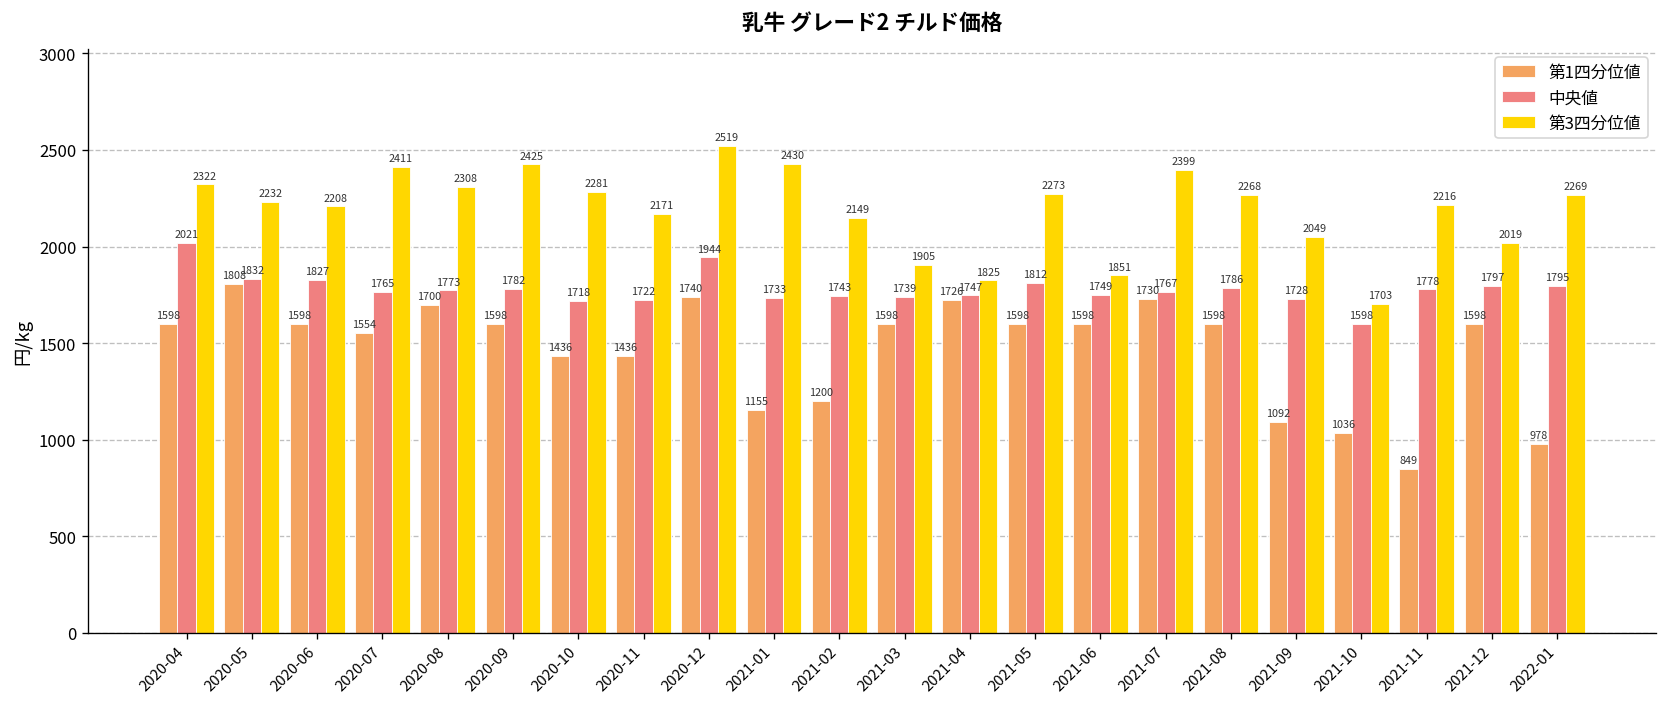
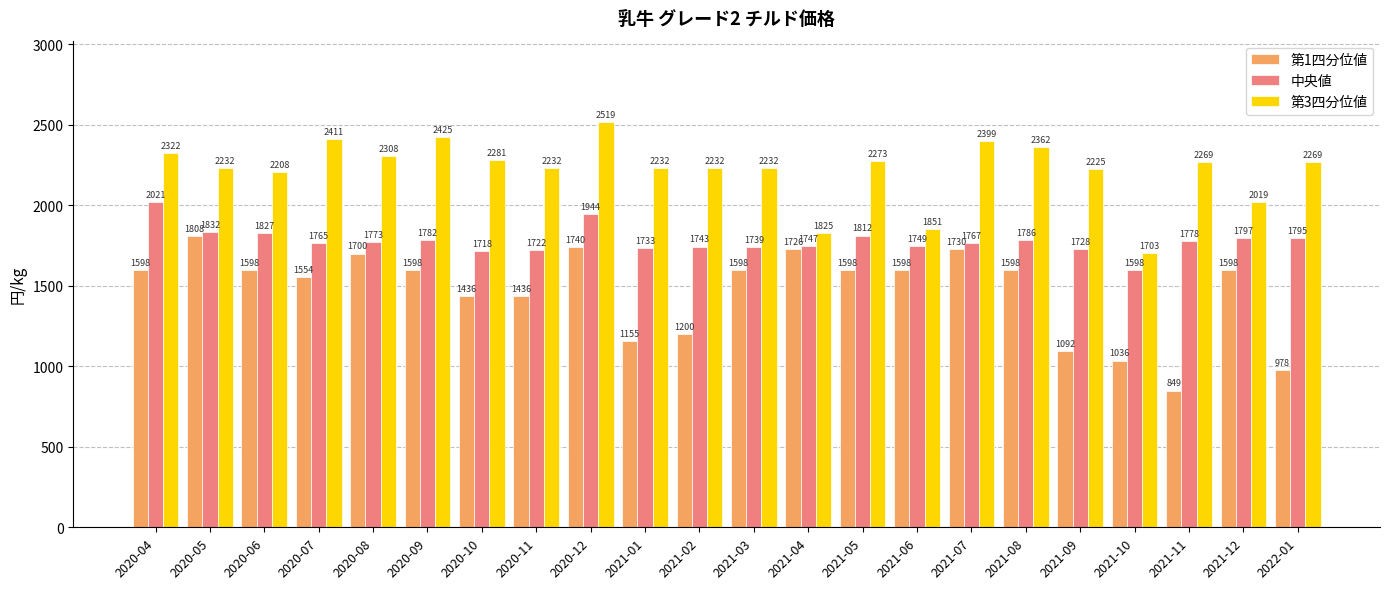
  {
    "第3四分位値": {
      "2020-04": 2322,
      "2020-05": 2232,
      "2020-06": 2208,
      "2020-07": 2411,
      "2020-08": 2308,
      "2020-09": 2425,
      "2020-10": 2281,
-     "2020-11": 2171,
+     "2020-11": 2232,
      "2020-12": 2519,
-     "2021-01": 2430,
-     "2021-02": 2149,
-     "2021-03": 1905,
+     "2021-01": 2232,
+     "2021-02": 2232,
+     "2021-03": 2232,
      "2021-04": 1825,
      "2021-05": 2273,
      "2021-06": 1851,
      "2021-07": 2399,
-     "2021-08": 2268,
-     "2021-09": 2049,
+     "2021-08": 2362,
+     "2021-09": 2225,
      "2021-10": 1703,
-     "2021-11": 2216,
+     "2021-11": 2269,
      "2021-12": 2019,
      "2022-01": 2269
    }
  }
